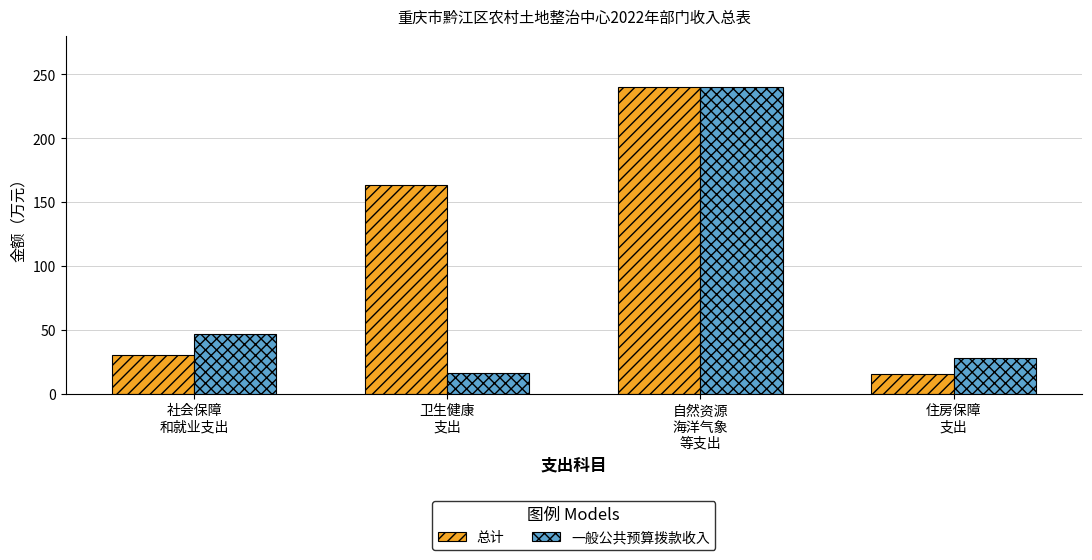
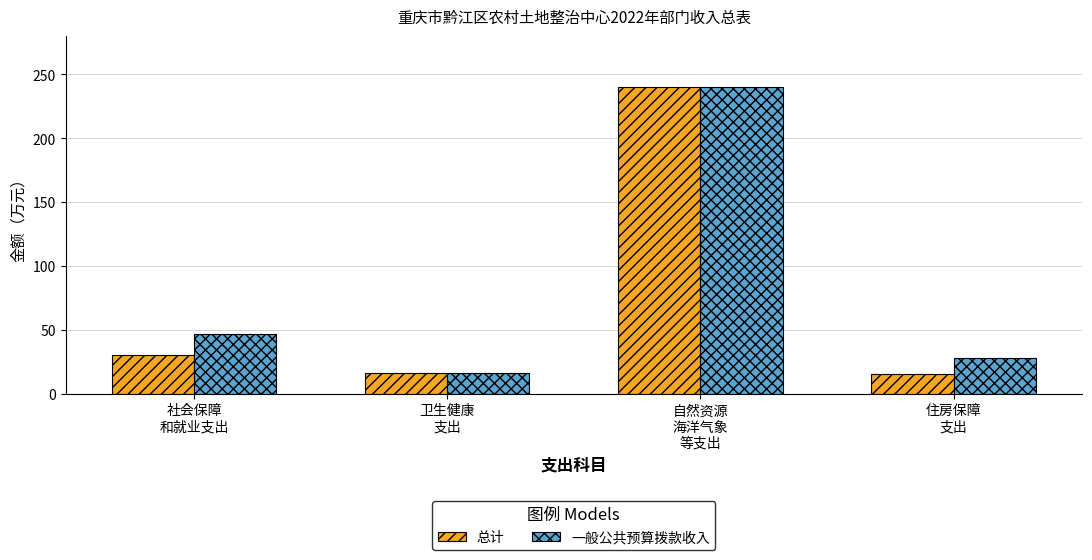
  {
    "总计": {
      "社会保障 和就业支出": 31,
-     "卫生健康 支出": 163,
+     "卫生健康 支出": 16,
      "自然资源 海洋气象 等支出": 240,
      "住房保障 支出": 15
    },
    "一般公共预算拨款收入": {
      "社会保障 和就业支出": 47,
      "卫生健康 支出": 16,
      "自然资源 海洋气象 等支出": 240,
      "住房保障 支出": 28
    }
  }
